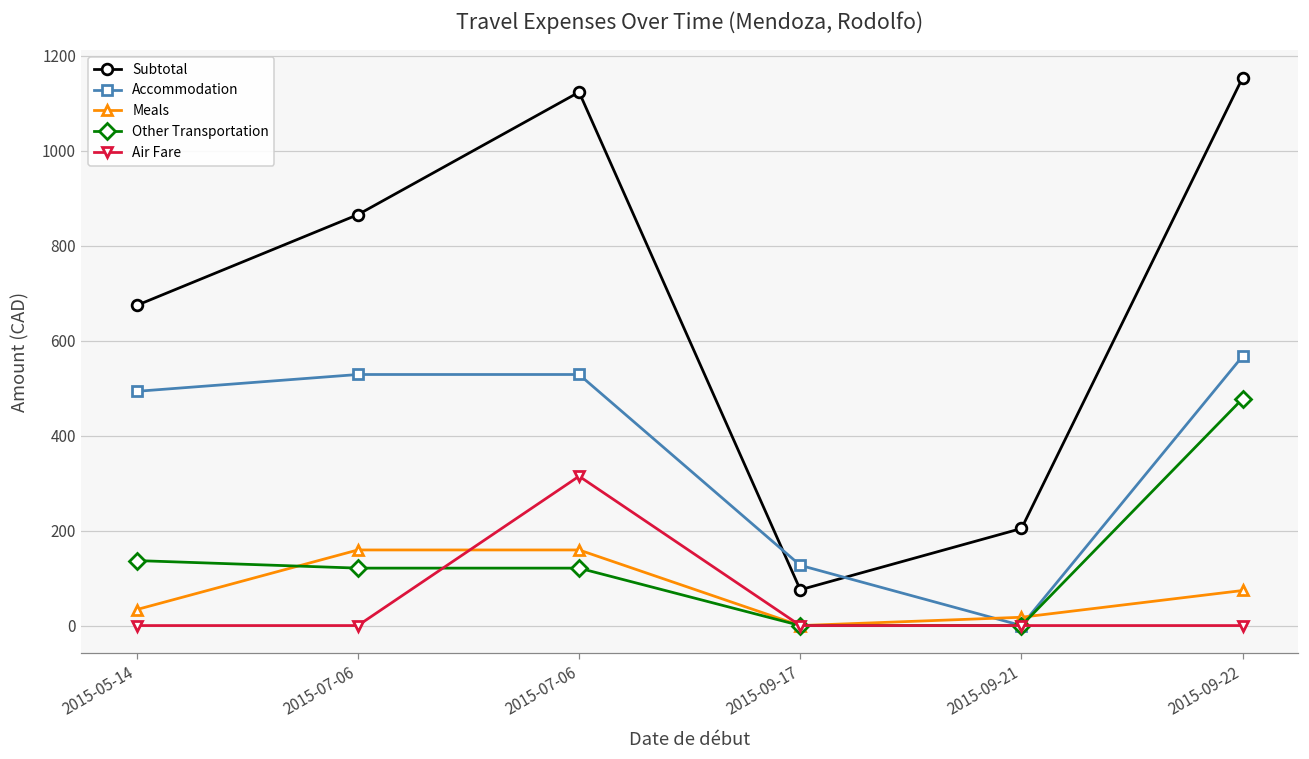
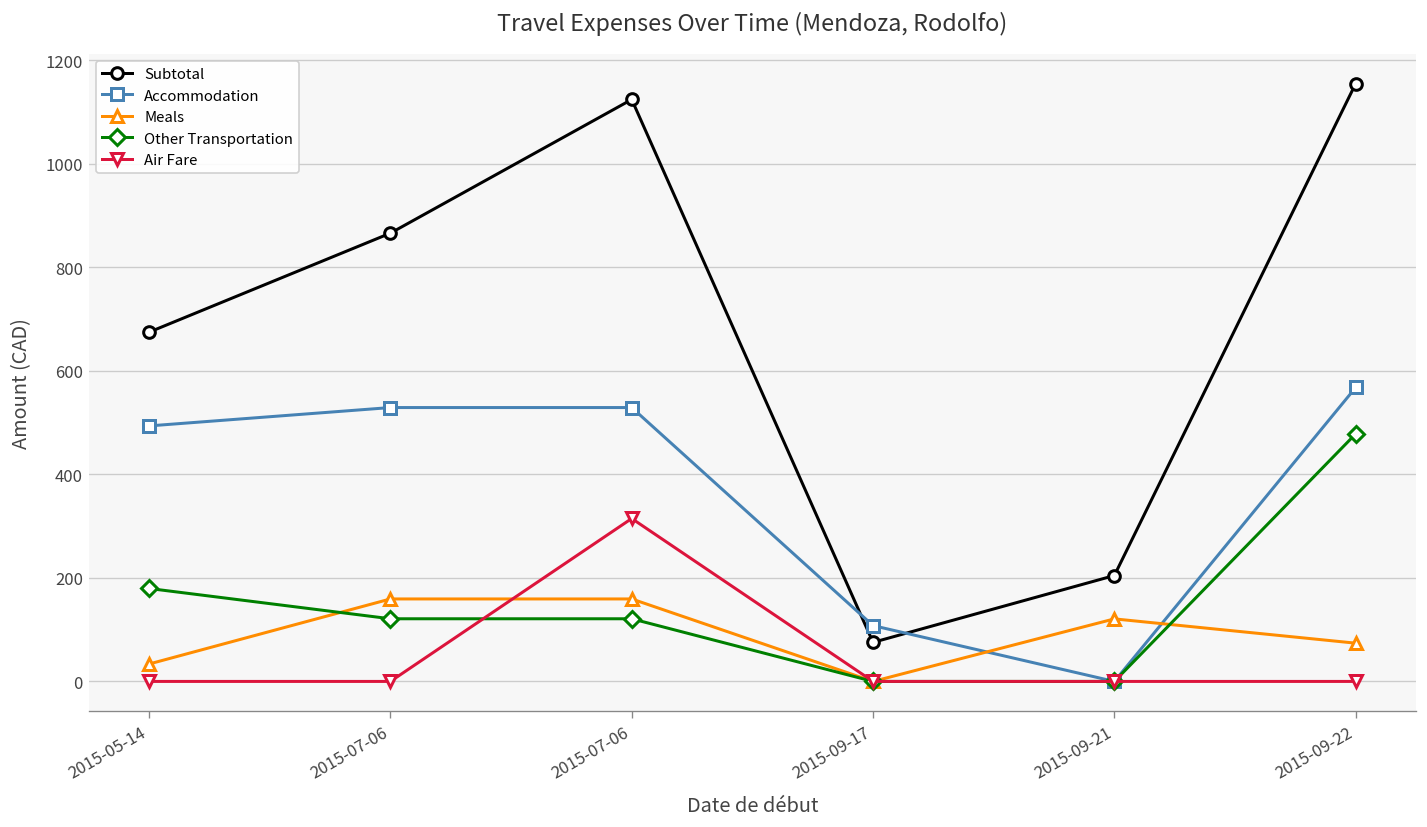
  {
    "Subtotal": {
      "2015-05-14": 670,
      "2015-09-17": 80,
      "2015-09-21": 200,
      "2015-09-22": 1150
    },
    "Accommodation": {
      "2015-05-14": 490,
-     "2015-09-17": 130,
+     "2015-09-17": 110,
      "2015-09-22": 570
    },
    "Meals": {
      "2015-05-14": 30,
-     "2015-09-21": 20,
+     "2015-09-21": 120,
      "2015-09-22": 70
    },
    "Other Transportation": {
-     "2015-05-14": 140,
+     "2015-05-14": 180,
      "2015-09-22": 480
    },
    "Air Fare": {
      "2015-05-14": 0,
      "2015-09-22": 0
    }
  }
